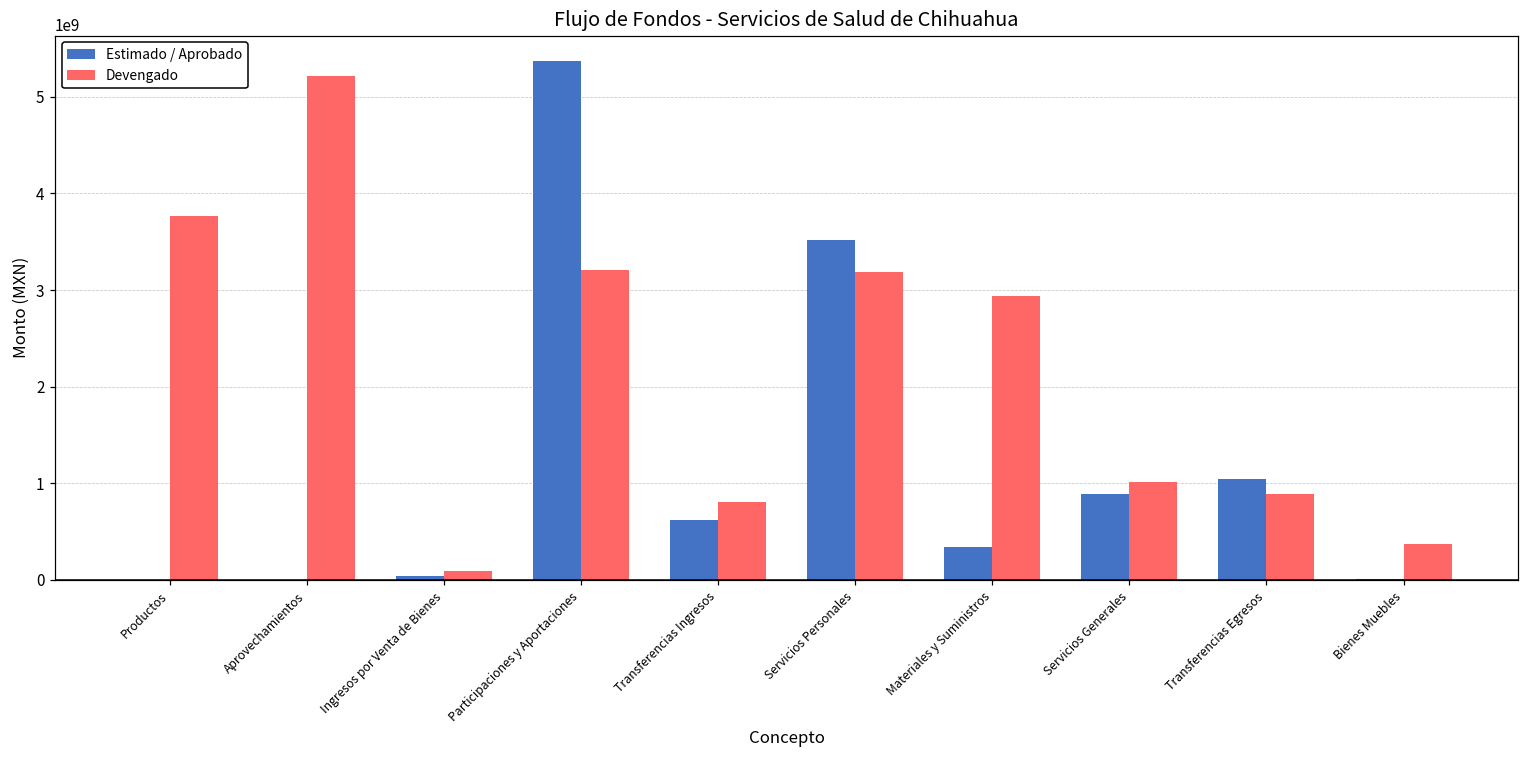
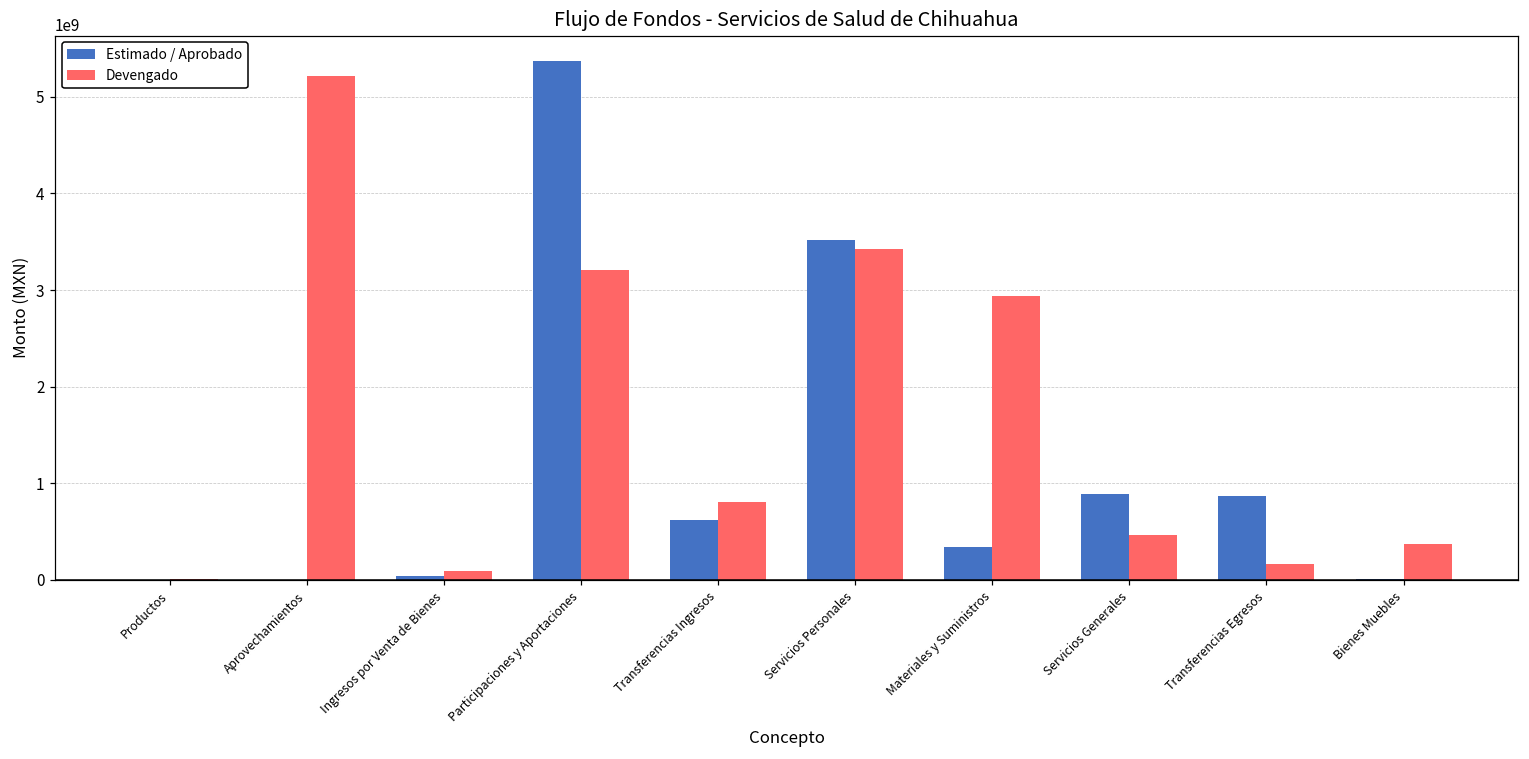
  {
    "Estimado / Aprobado": {
      "Productos": 0,
      "Aprovechamientos": 0,
      "Ingresos por Venta de Bienes": 0,
      "Participaciones y Aportaciones": 5400000000,
      "Transferencias Ingresos": 600000000,
      "Servicios Personales": 3500000000,
      "Materiales y Suministros": 300000000,
      "Servicios Generales": 900000000,
-     "Transferencias Egresos": 1000000000
+     "Transferencias Egresos": 900000000
    },
    "Devengado": {
-     "Productos": 3800000000,
+     "Productos": 0,
      "Aprovechamientos": 5200000000,
      "Ingresos por Venta de Bienes": 100000000,
      "Participaciones y Aportaciones": 3200000000,
      "Transferencias Ingresos": 800000000,
-     "Servicios Personales": 3200000000,
+     "Servicios Personales": 3400000000,
      "Materiales y Suministros": 2900000000,
-     "Servicios Generales": 1000000000,
-     "Transferencias Egresos": 900000000,
+     "Servicios Generales": 500000000,
+     "Transferencias Egresos": 200000000,
      "Bienes Muebles": 400000000
    }
  }
